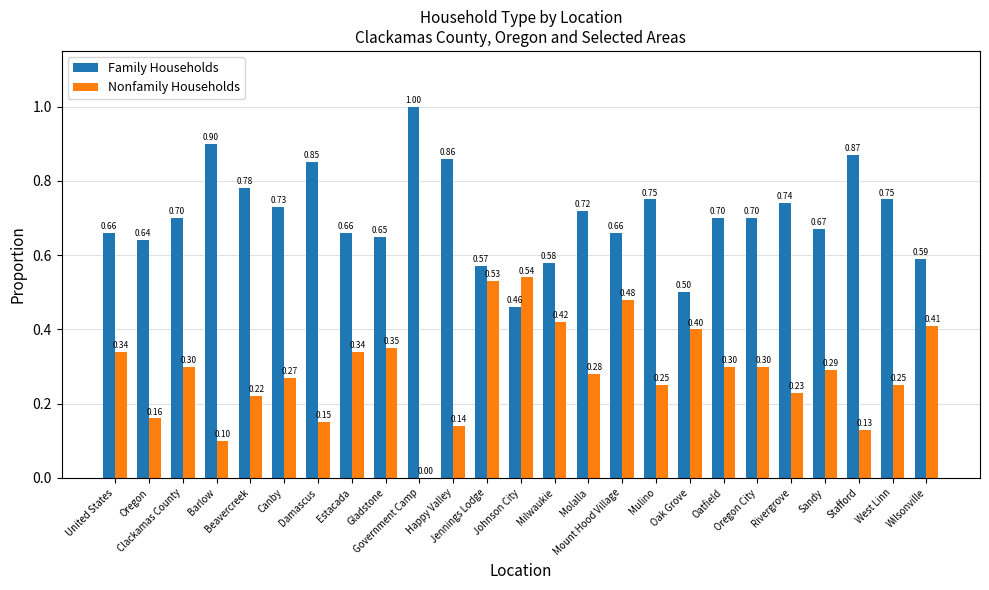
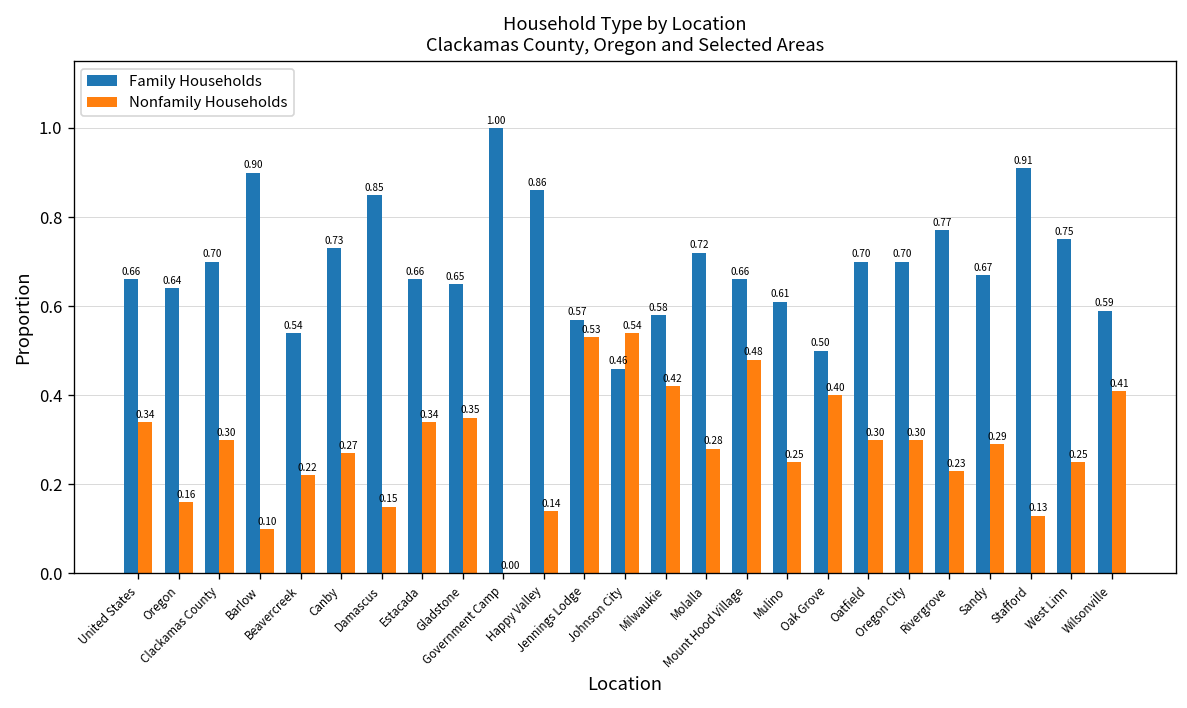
  {
    "Family Households": {
      "United States": 0.66,
      "Oregon": 0.64,
      "Clackamas County": 0.70,
      "Barlow": 0.90,
-     "Beavercreek": 0.78,
+     "Beavercreek": 0.54,
      "Canby": 0.73,
      "Damascus": 0.85,
      "Estacada": 0.66,
      "Gladstone": 0.65,
      "Government Camp": 1.00,
      "Happy Valley": 0.86,
      "Jennings Lodge": 0.57,
      "Johnson City": 0.46,
      "Milwaukie": 0.58,
      "Molalla": 0.72,
      "Mount Hood Village": 0.66,
-     "Mulino": 0.75,
+     "Mulino": 0.61,
      "Oak Grove": 0.50,
      "Oatfield": 0.70,
      "Oregon City": 0.70,
-     "Rivergrove": 0.74,
+     "Rivergrove": 0.77,
      "Sandy": 0.67,
-     "Stafford": 0.87,
+     "Stafford": 0.91,
      "West Linn": 0.75,
      "Wilsonville": 0.59
    },
    "Nonfamily Households": {
      "United States": 0.34,
      "Oregon": 0.16,
      "Clackamas County": 0.30,
      "Barlow": 0.10,
      "Beavercreek": 0.22,
      "Canby": 0.27,
      "Damascus": 0.15,
      "Estacada": 0.34,
      "Gladstone": 0.35,
      "Government Camp": 0.00,
      "Happy Valley": 0.14,
      "Jennings Lodge": 0.53,
      "Johnson City": 0.54,
      "Milwaukie": 0.42,
      "Molalla": 0.28,
      "Mount Hood Village": 0.48,
      "Mulino": 0.25,
      "Oak Grove": 0.40,
      "Oatfield": 0.30,
      "Oregon City": 0.30,
      "Rivergrove": 0.23,
      "Sandy": 0.29,
      "Stafford": 0.13,
      "West Linn": 0.25,
      "Wilsonville": 0.41
    }
  }
